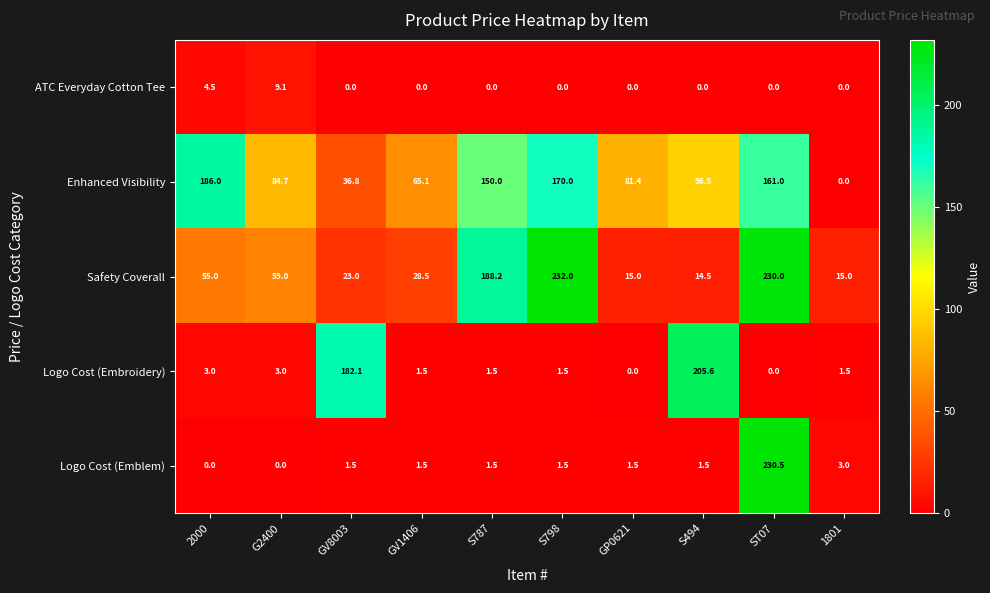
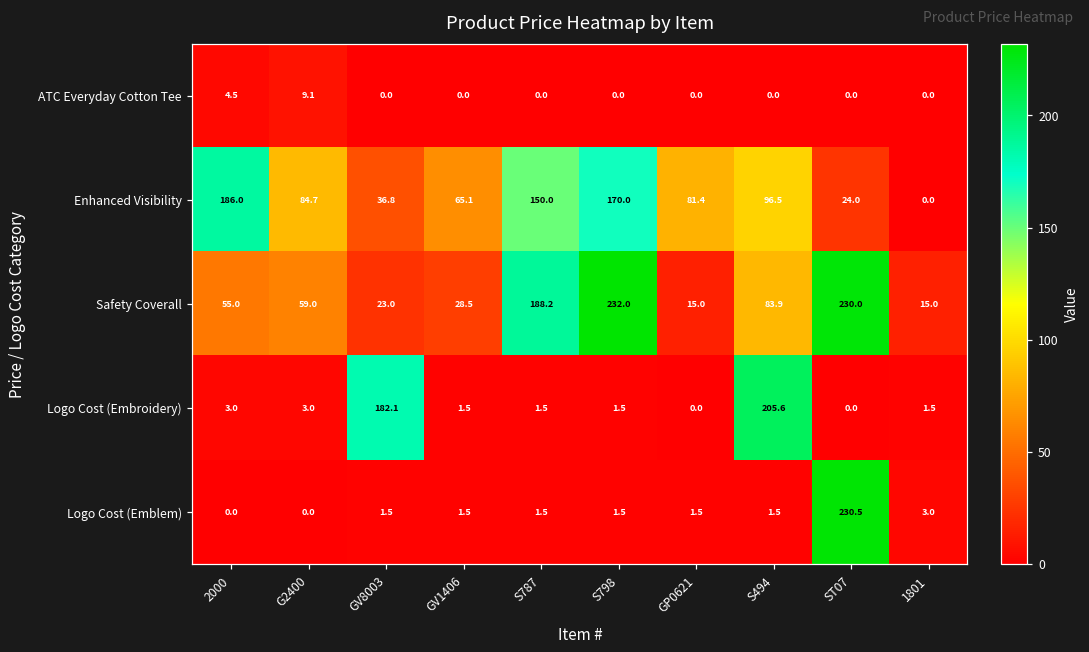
  {
    "ATC Everyday Cotton Tee": {
      "2000": 4.5,
      "G2400": 9.1,
      "GV8003": 0.0,
      "GV1406": 0.0,
      "S787": 0.0,
      "S798": 0.0,
      "GP0621": 0.0,
      "S494": 0.0,
      "ST07": 0.0,
      "1801": 0.0
    },
    "Enhanced Visibility": {
      "2000": 186.0,
      "G2400": 84.7,
      "GV8003": 36.8,
      "GV1406": 65.1,
      "S787": 150.0,
      "S798": 170.0,
      "GP0621": 81.4,
      "S494": 96.5,
-     "ST07": 161.0,
+     "ST07": 24.0,
      "1801": 0.0
    },
    "Safety Coverall": {
      "2000": 55.0,
      "G2400": 59.0,
      "GV8003": 23.0,
      "GV1406": 28.5,
      "S787": 188.2,
      "S798": 232.0,
      "GP0621": 15.0,
-     "S494": 14.5,
+     "S494": 83.9,
      "ST07": 230.0,
      "1801": 15.0
    },
    "Logo Cost (Embroidery)": {
      "2000": 3.0,
      "G2400": 3.0,
      "GV8003": 182.1,
      "GV1406": 1.5,
      "S787": 1.5,
      "S798": 1.5,
      "GP0621": 0.0,
      "S494": 205.6,
      "ST07": 0.0,
      "1801": 1.5
    },
    "Logo Cost (Emblem)": {
      "2000": 0.0,
      "G2400": 0.0,
      "GV8003": 1.5,
      "GV1406": 1.5,
      "S787": 1.5,
      "S798": 1.5,
      "GP0621": 1.5,
      "S494": 1.5,
      "ST07": 230.5,
      "1801": 3.0
    }
  }
